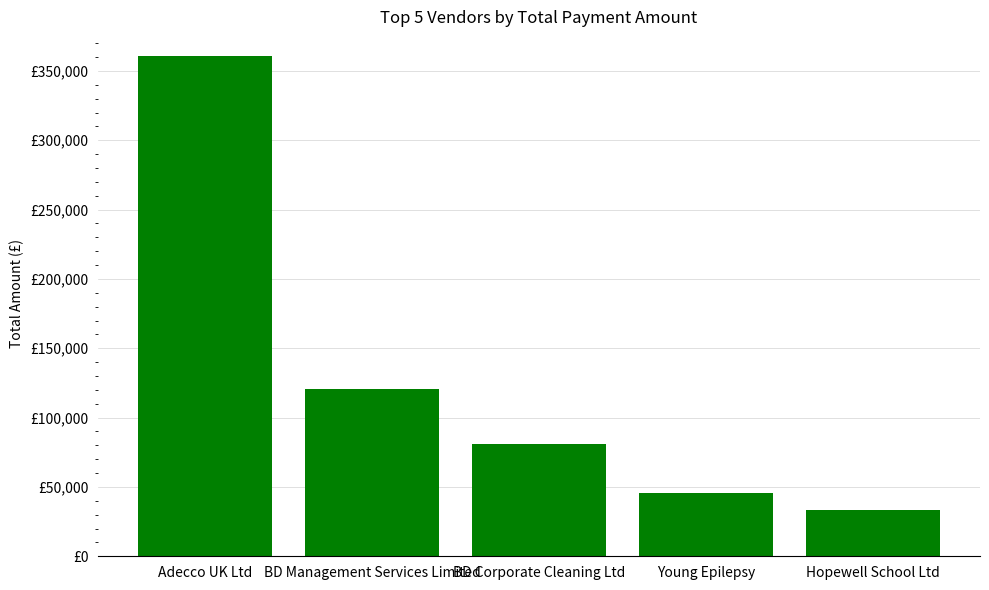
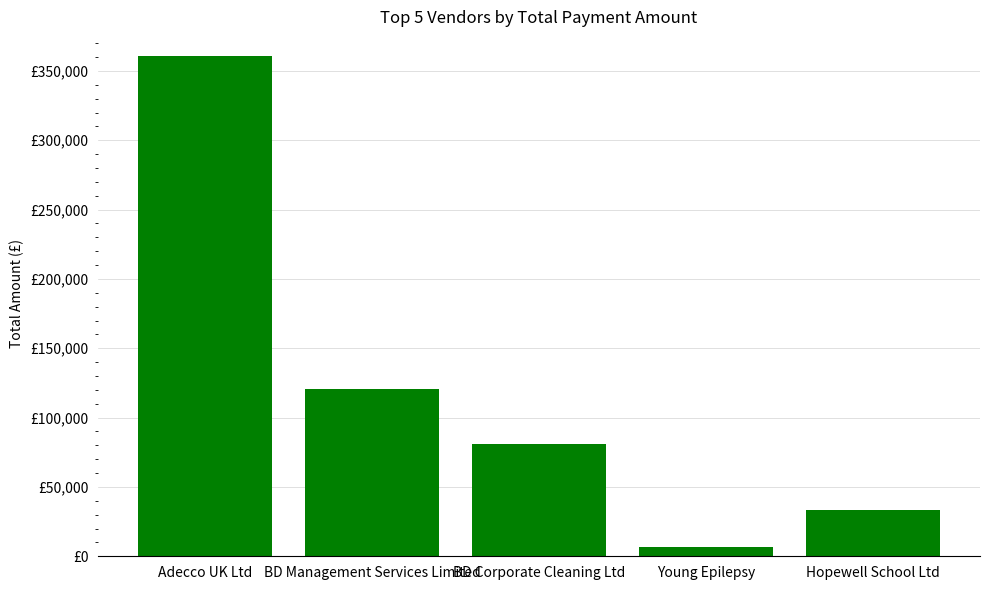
  {
    "Adecco UK Ltd": "£361,000",
    "BD Management Services Limited": "£121,000",
-   "Young Epilepsy": "£46,000",
+   "Young Epilepsy": "£7,000",
    "Hopewell School Ltd": "£33,000"
  }
